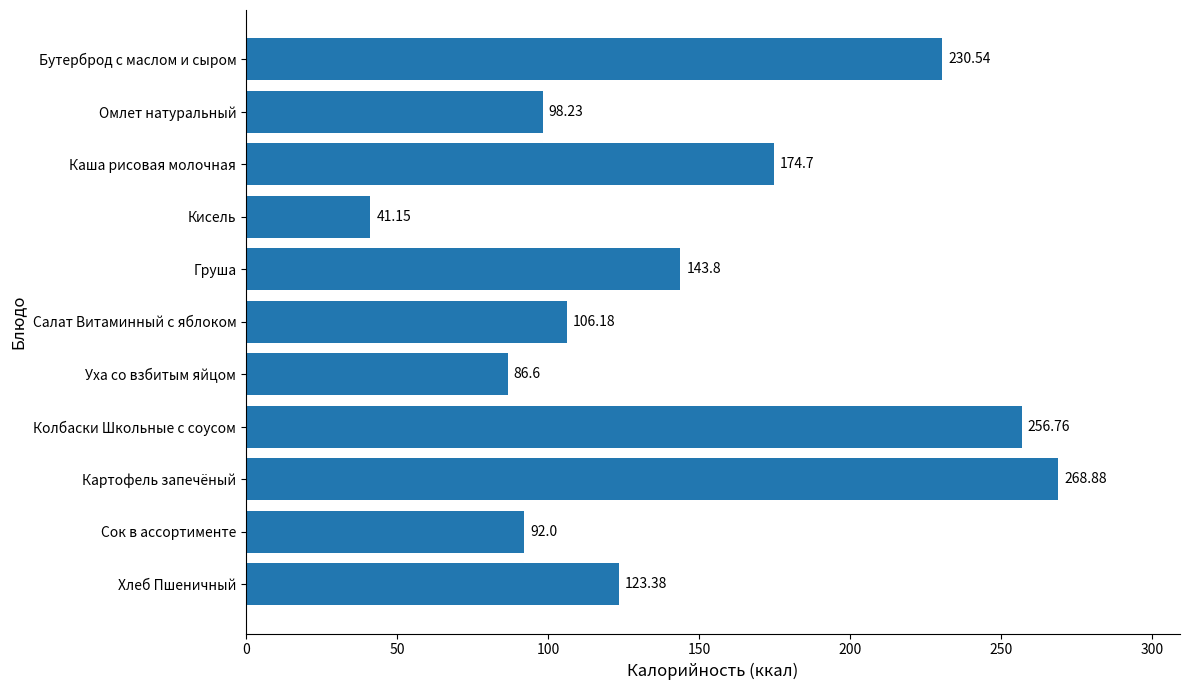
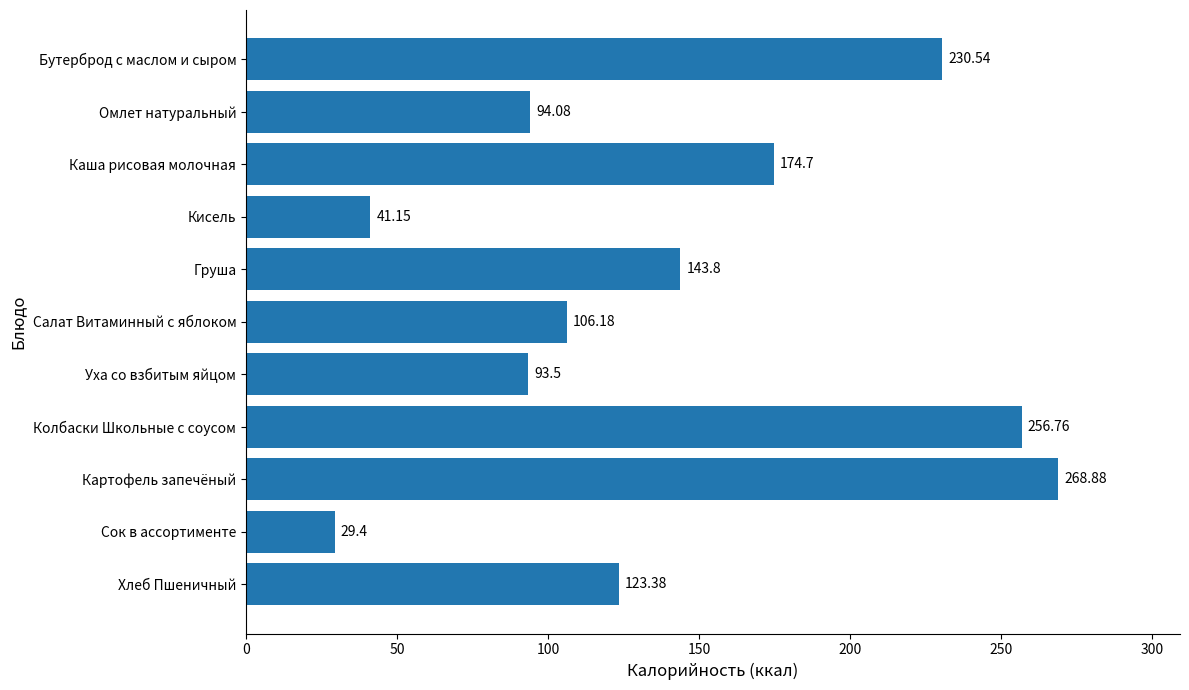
  {
    "Бутерброд с маслом и сыром": 230.54,
-   "Омлет натуральный": 98.23,
+   "Омлет натуральный": 94.08,
    "Каша рисовая молочная": 174.7,
    "Кисель": 41.15,
    "Груша": 143.8,
    "Салат Витаминный с яблоком": 106.18,
-   "Уха со взбитым яйцом": 86.6,
+   "Уха со взбитым яйцом": 93.5,
    "Колбаски Школьные с соусом": 256.76,
    "Картофель запечёный": 268.88,
-   "Сок в ассортименте": 92.0,
+   "Сок в ассортименте": 29.4,
    "Хлеб Пшеничный": 123.38
  }
